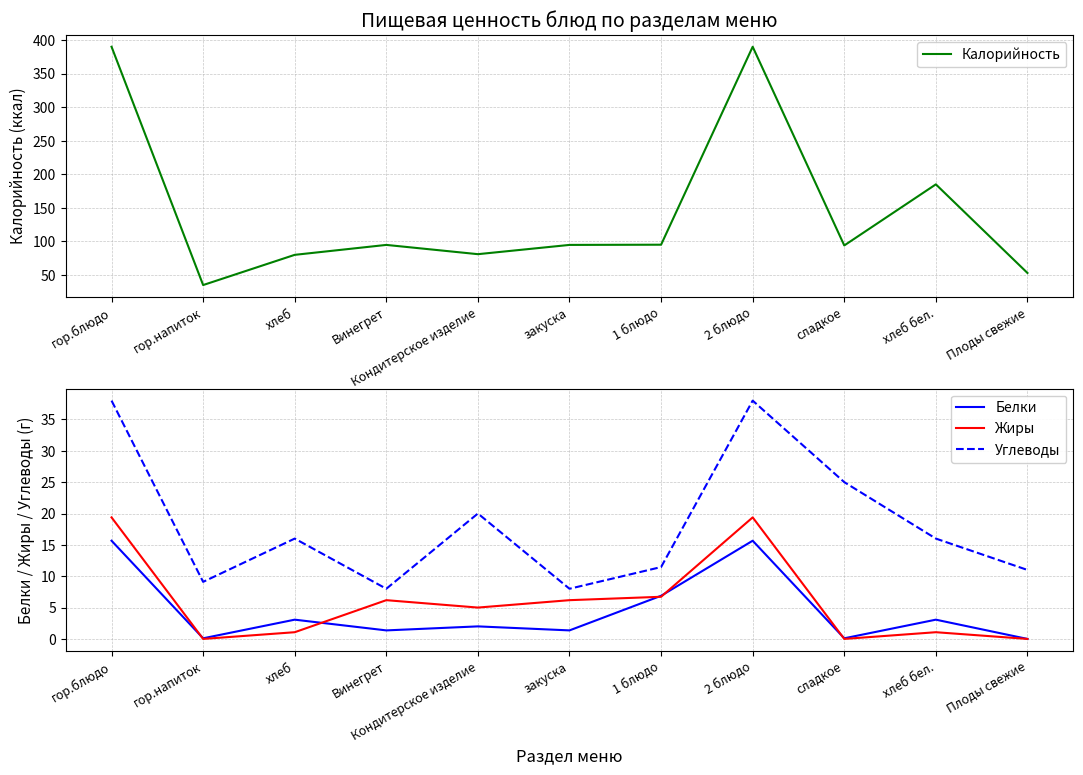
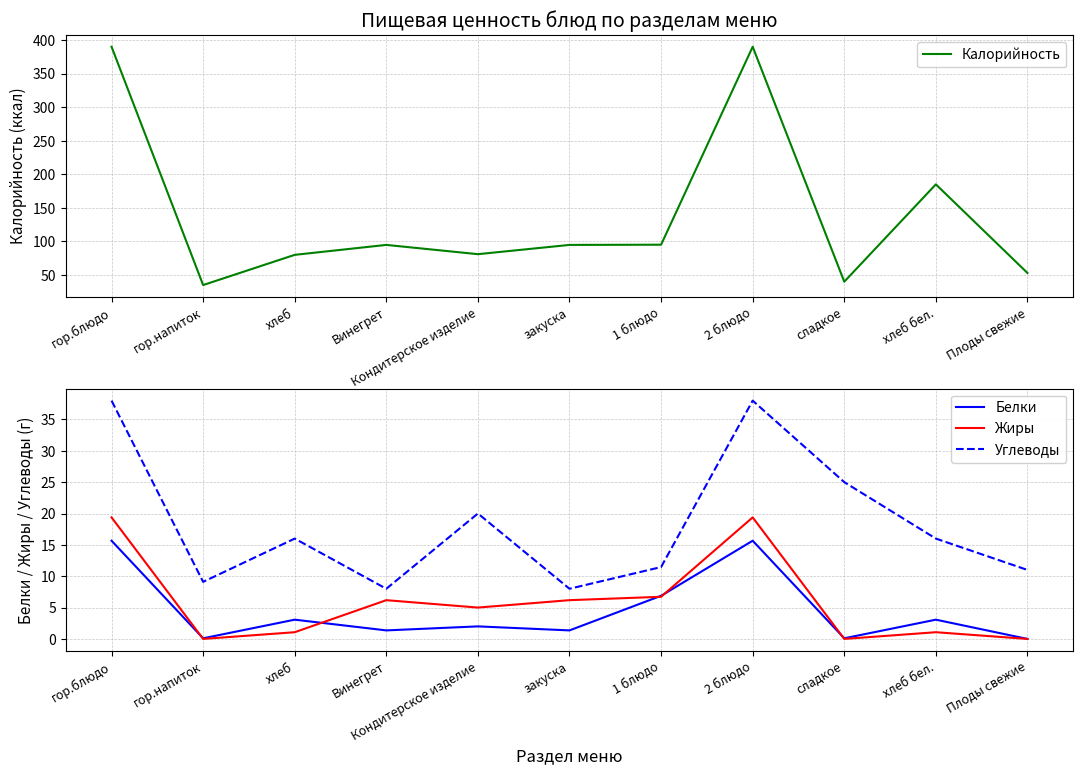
  {
    "Пищевая ценность блюд по разделам меню": {
      "гор.блюдо": 390,
      "гор.напиток": 40,
      "хлеб": 80,
      "Винегрет": 90,
      "Кондитерское изделие": 80,
      "закуска": 90,
      "1 блюдо": 100,
      "2 блюдо": 390,
-     "сладкое": 90,
+     "сладкое": 40,
      "хлеб бел.": 190,
      "Плоды свежие": 50
    }
  }
